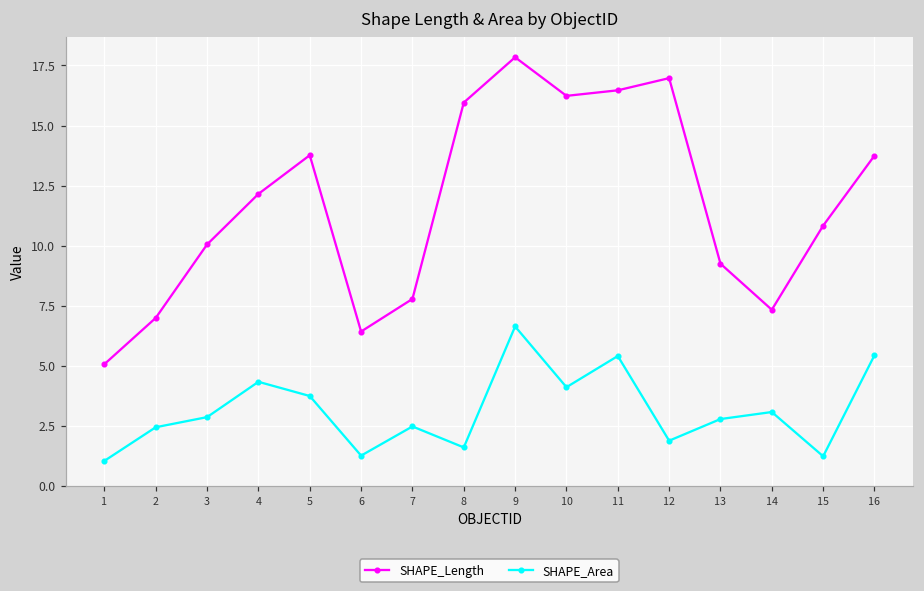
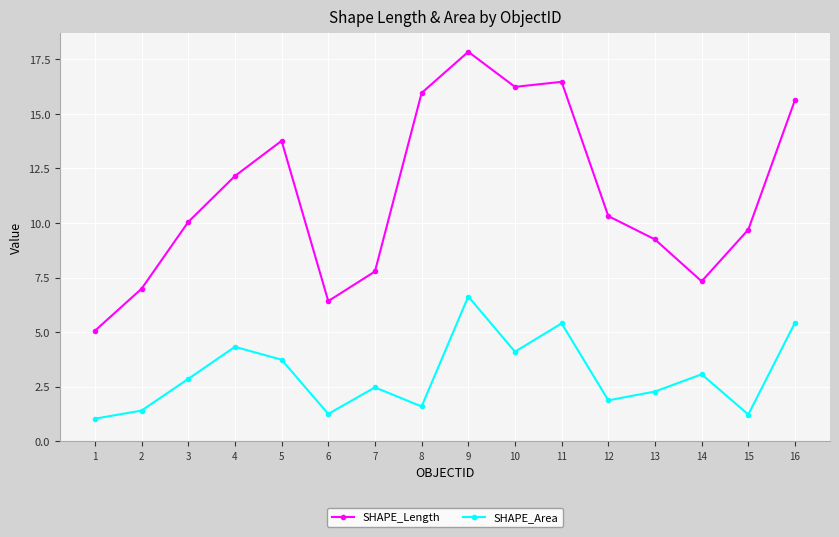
  {
    "SHAPE_Length": {
      "1": 5.1,
      "2": 7.0,
      "3": 10.0,
      "4": 12.2,
      "5": 13.8,
      "6": 6.4,
      "7": 7.8,
      "8": 16.0,
      "9": 17.8,
      "10": 16.2,
      "11": 16.5,
-     "12": 17.0,
+     "12": 10.3,
      "13": 9.2,
      "14": 7.3,
-     "15": 10.8,
-     "16": 13.7
+     "15": 9.7,
+     "16": 15.6
    },
    "SHAPE_Area": {
      "1": 1.0,
-     "2": 2.4,
+     "2": 1.4,
      "3": 2.9,
      "4": 4.3,
      "5": 3.7,
      "6": 1.3,
      "7": 2.5,
      "8": 1.6,
      "9": 6.6,
      "10": 4.1,
      "11": 5.4,
      "12": 1.9,
-     "13": 2.8,
+     "13": 2.3,
      "14": 3.1,
      "15": 1.2,
      "16": 5.4
    }
  }
